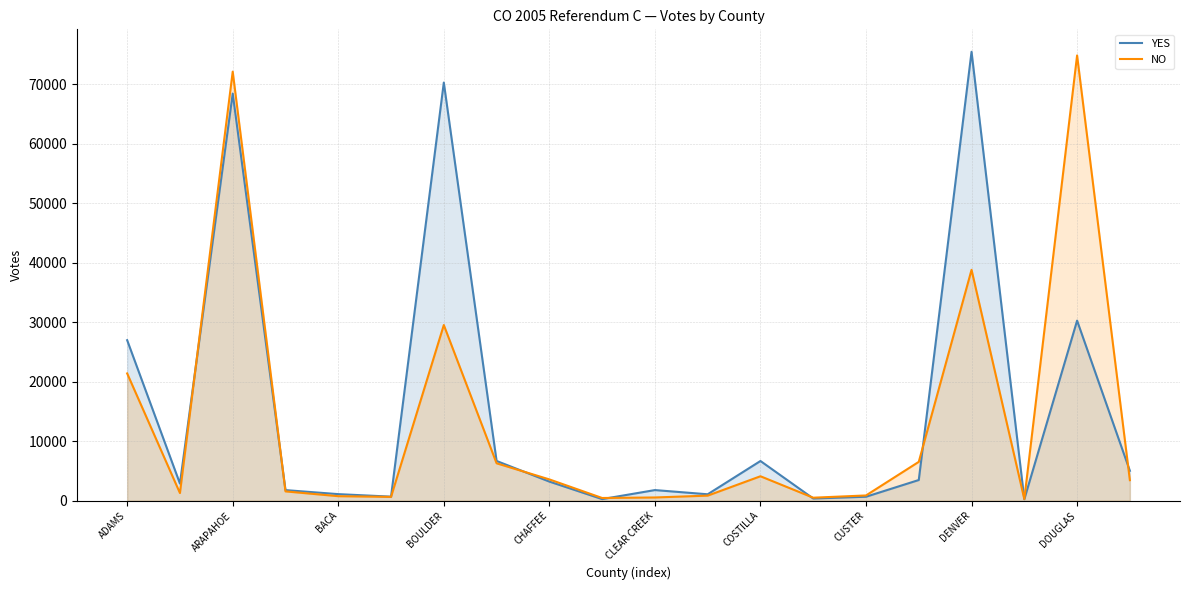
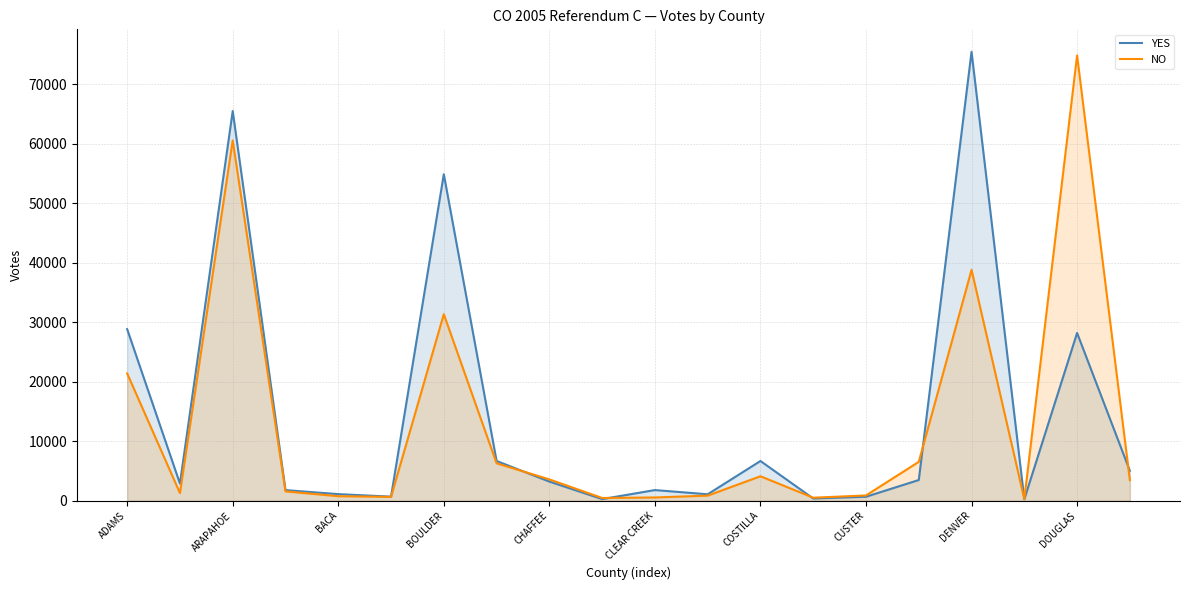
  {
    "YES": {
-     "ADAMS": 27000,
-     "ARAPAHOE": 68000,
-     "BOULDER": 70000,
+     "ADAMS": 29000,
+     "ARAPAHOE": 65000,
+     "BOULDER": 55000,
      "CLEAR CREEK": 2000,
      "COSTILLA": 7000,
      "DENVER": 75000,
-     "DOUGLAS": 30000
+     "DOUGLAS": 28000
    },
    "NO": {
      "ADAMS": 21000,
-     "ARAPAHOE": 72000,
-     "BOULDER": 30000,
+     "ARAPAHOE": 61000,
+     "BOULDER": 31000,
      "CLEAR CREEK": 1000,
      "COSTILLA": 4000,
      "DENVER": 39000,
      "DOUGLAS": 75000
    }
  }
